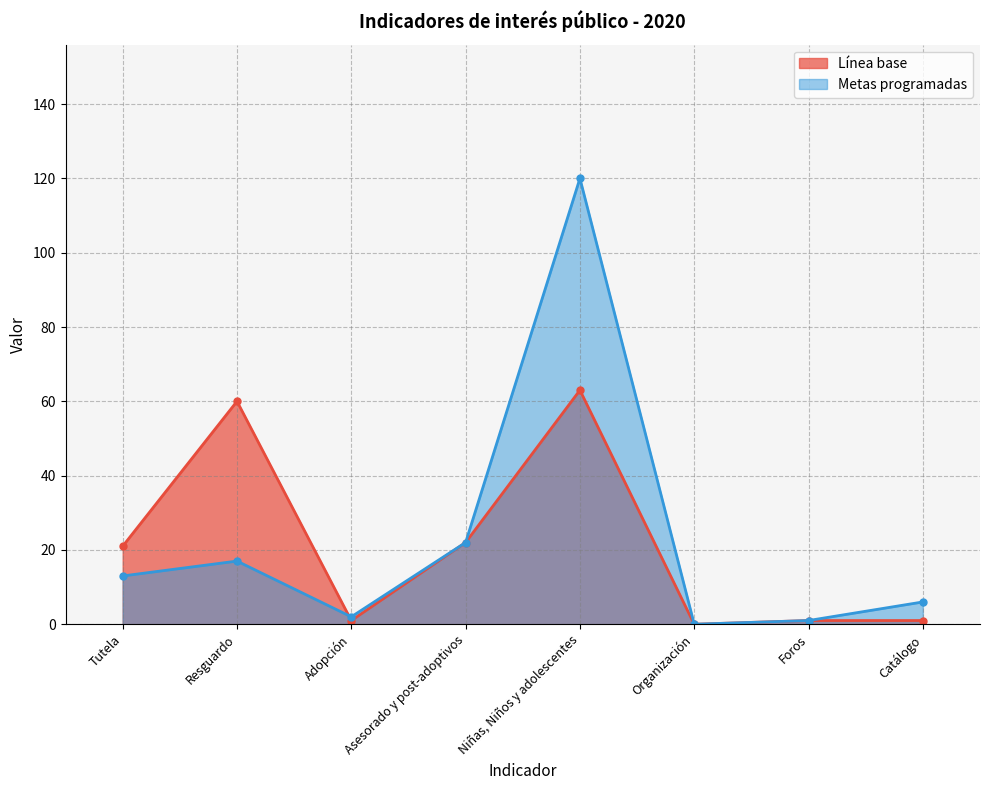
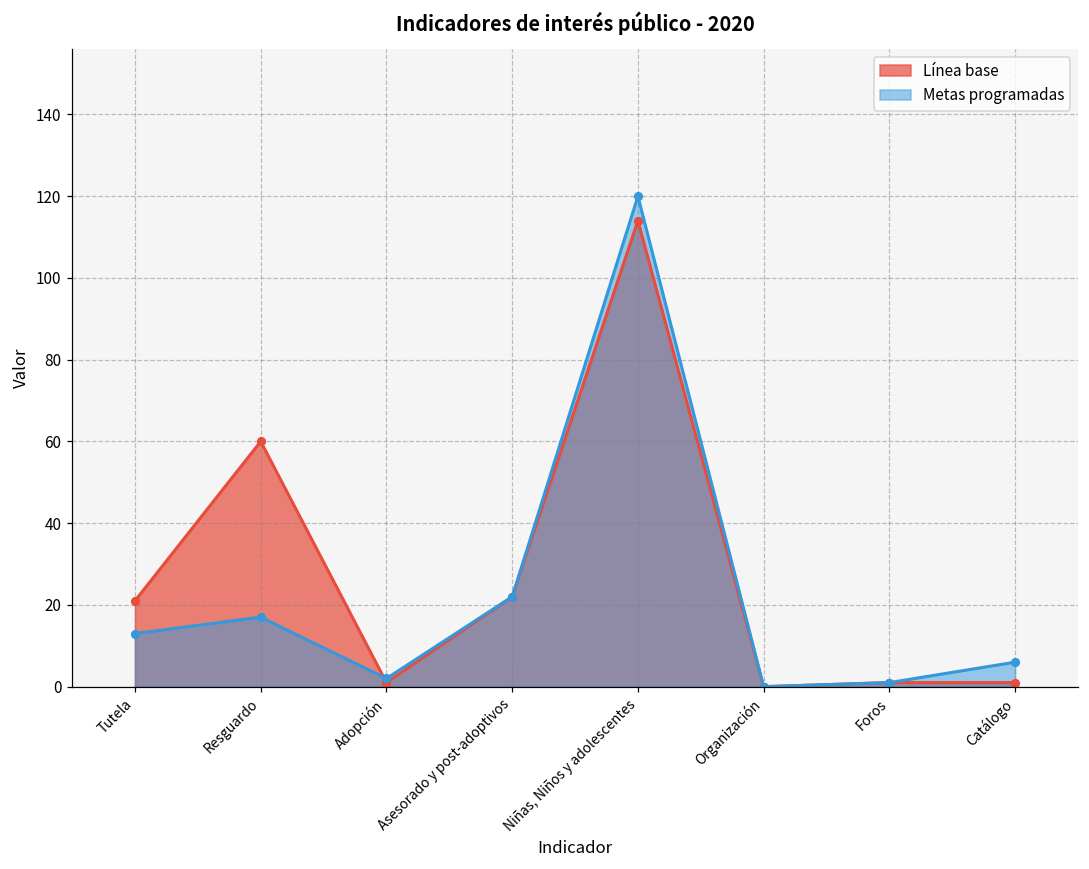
  {
    "Línea base": {
      "Tutela": 21,
      "Resguardo": 60,
      "Adopción": 1,
-     "Niñas, Niños y adolescentes": 63,
+     "Niñas, Niños y adolescentes": 114,
      "Catálogo": 1
    },
    "Metas programadas": {
      "Tutela": 13,
      "Resguardo": 17,
      "Adopción": 2,
      "Niñas, Niños y adolescentes": 120,
      "Catálogo": 6
    }
  }
